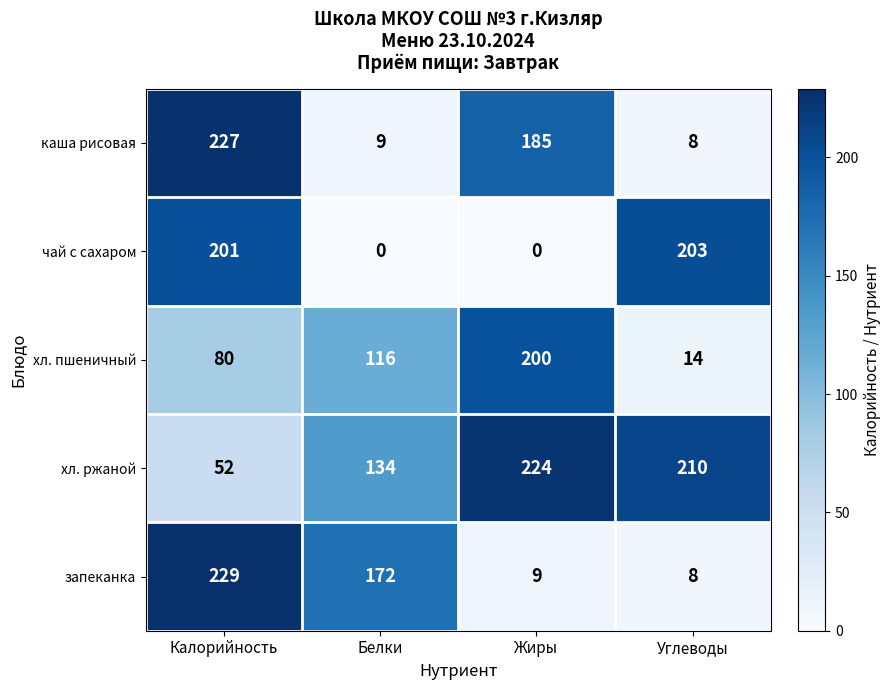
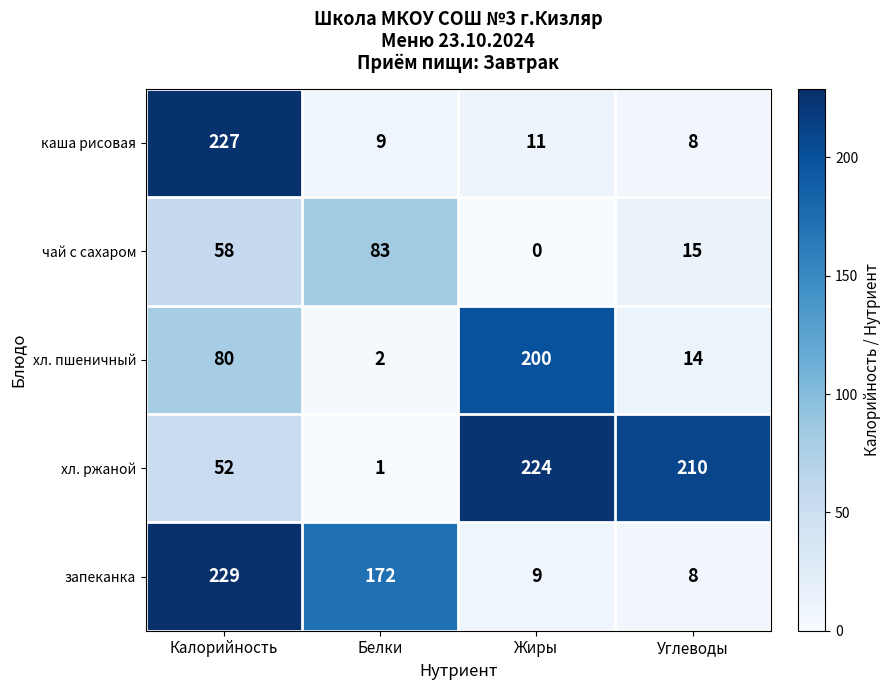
  {
    "каша рисовая": {
      "Калорийность": 227,
      "Белки": 9,
-     "Жиры": 185,
+     "Жиры": 11,
      "Углеводы": 8
    },
    "чай с сахаром": {
-     "Калорийность": 201,
-     "Белки": 0,
+     "Калорийность": 58,
+     "Белки": 83,
      "Жиры": 0,
-     "Углеводы": 203
+     "Углеводы": 15
    },
    "хл. пшеничный": {
      "Калорийность": 80,
-     "Белки": 116,
+     "Белки": 2,
      "Жиры": 200,
      "Углеводы": 14
    },
    "хл. ржаной": {
      "Калорийность": 52,
-     "Белки": 134,
+     "Белки": 1,
      "Жиры": 224,
      "Углеводы": 210
    },
    "запеканка": {
      "Калорийность": 229,
      "Белки": 172,
      "Жиры": 9,
      "Углеводы": 8
    }
  }
